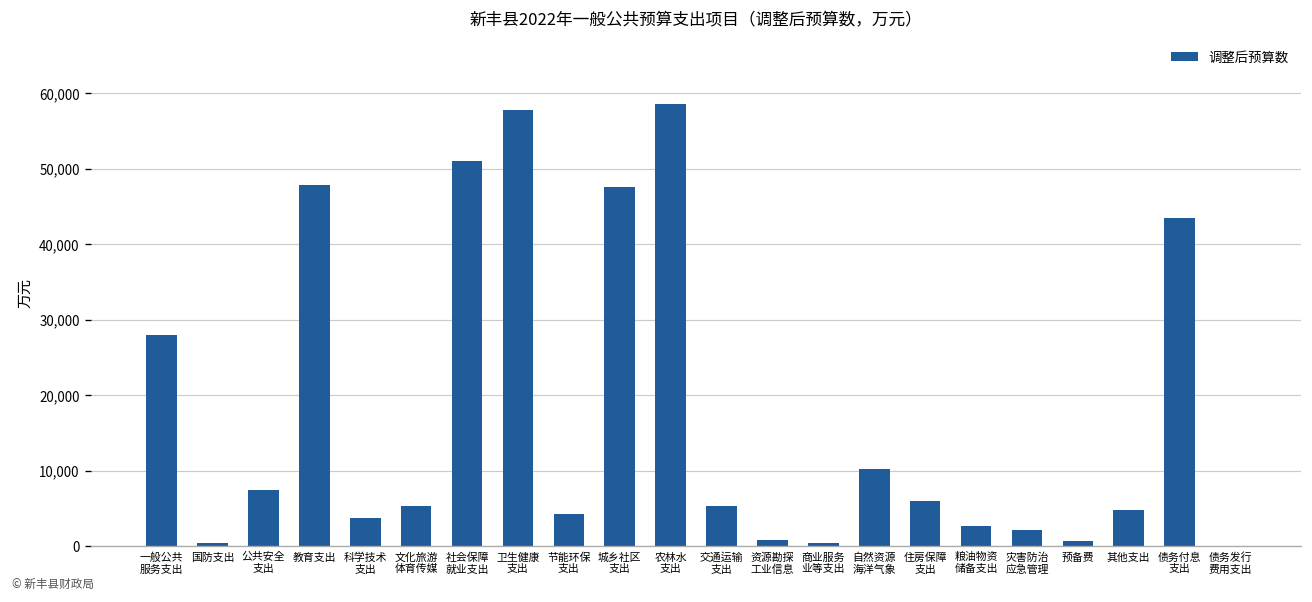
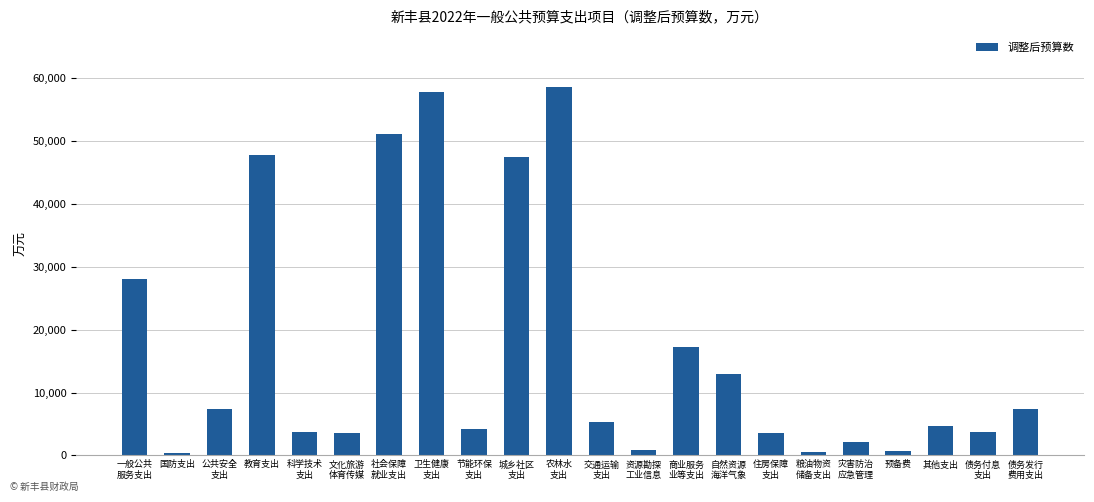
  {
    "一般公共 服务支出": "28,000",
    "国防支出": "0",
    "公共安全 支出": "7,000",
    "教育支出": "48,000",
    "科学技术 支出": "4,000",
-   "文化旅游 体育传媒": "5,000",
+   "文化旅游 体育传媒": "4,000",
    "社会保障 就业支出": "51,000",
    "卫生健康 支出": "58,000",
    "节能环保 支出": "4,000",
    "城乡社区 支出": "48,000",
    "农林水 支出": "59,000",
    "交通运输 支出": "5,000",
    "资源勘探 工业信息": "1,000",
-   "商业服务 业等支出": "0",
-   "自然资源 海洋气象": "10,000",
-   "住房保障 支出": "6,000",
-   "粮油物资 储备支出": "3,000",
+   "商业服务 业等支出": "17,000",
+   "自然资源 海洋气象": "13,000",
+   "住房保障 支出": "4,000",
+   "粮油物资 储备支出": "0",
    "灾害防治 应急管理": "2,000",
    "预备费": "1,000",
    "其他支出": "5,000",
-   "债务付息 支出": "44,000",
-   "债务发行 费用支出": "0"
+   "债务付息 支出": "4,000",
+   "债务发行 费用支出": "7,000"
  }
